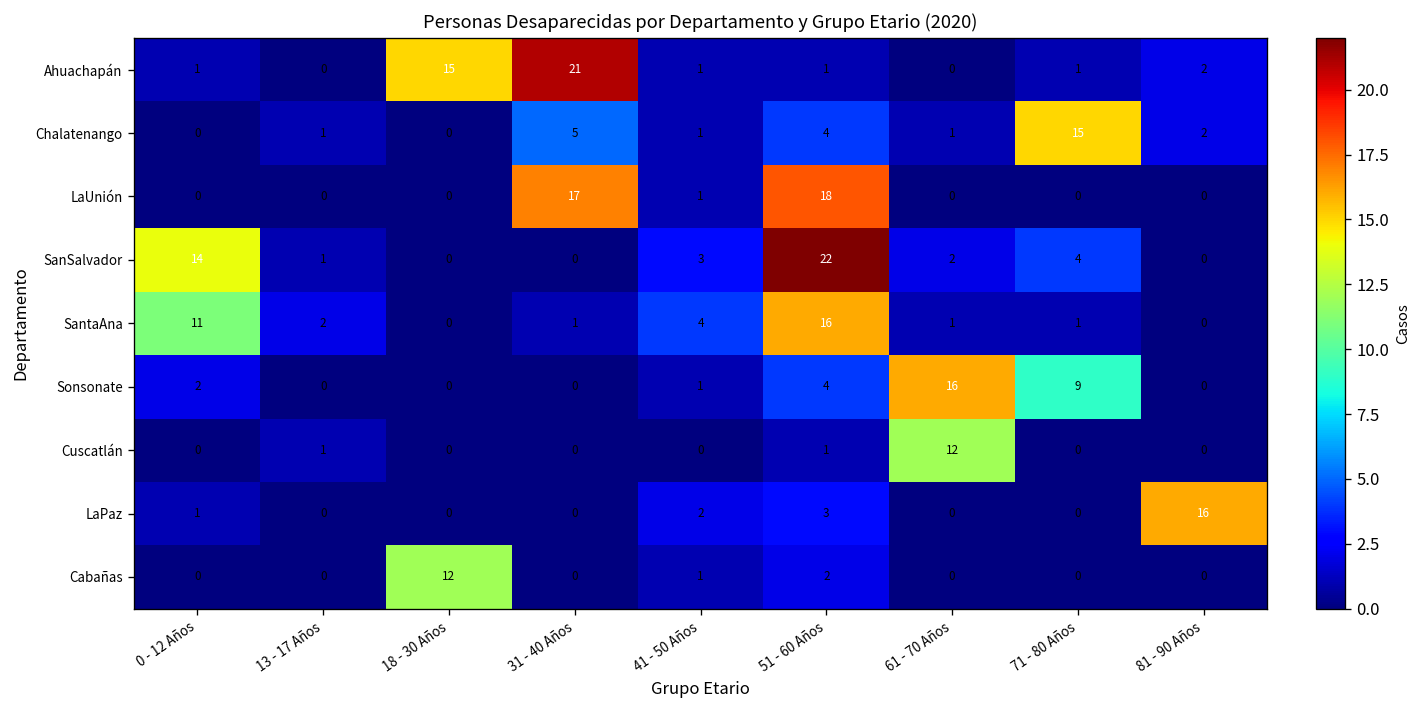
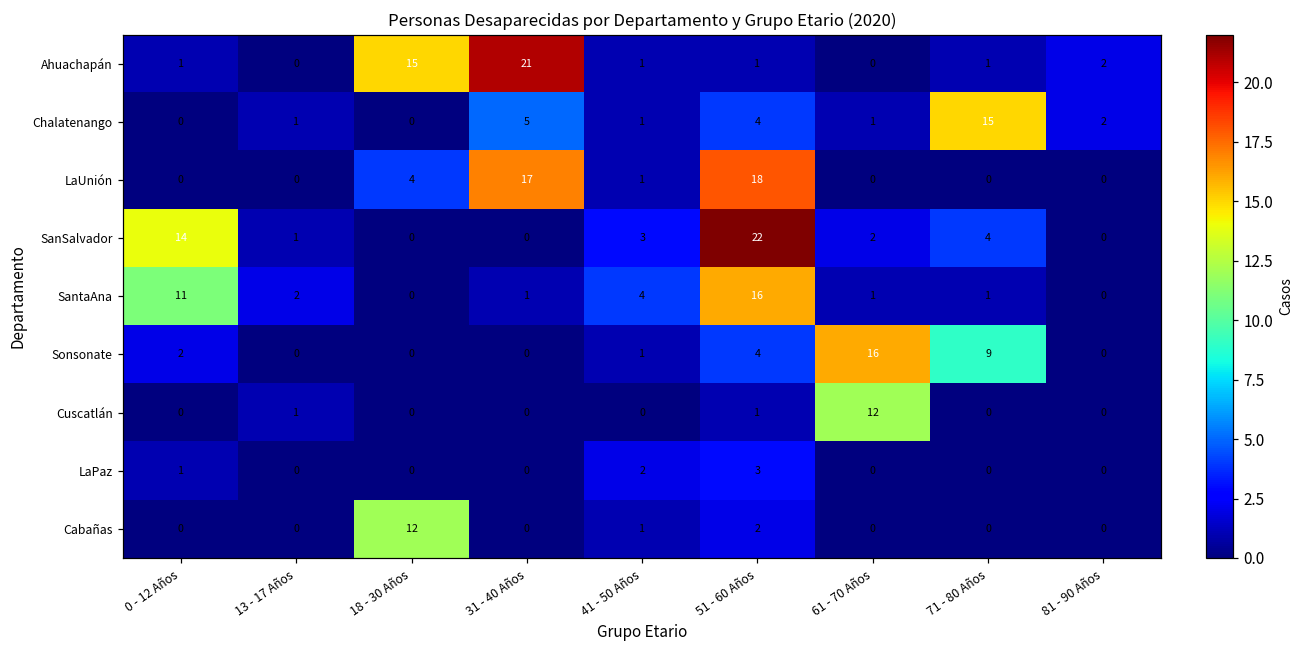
  {
    "Ahuachapán": {
      "0 - 12 Años": 1,
      "13 - 17 Años": 0,
      "18 - 30 Años": 15,
      "31 - 40 Años": 21,
      "41 - 50 Años": 1,
      "51 - 60 Años": 1,
      "61 - 70 Años": 0,
      "71 - 80 Años": 1,
      "81 - 90 Años": 2
    },
    "Chalatenango": {
      "0 - 12 Años": 0,
      "13 - 17 Años": 1,
      "18 - 30 Años": 0,
      "31 - 40 Años": 5,
      "41 - 50 Años": 1,
      "51 - 60 Años": 4,
      "61 - 70 Años": 1,
      "71 - 80 Años": 15,
      "81 - 90 Años": 2
    },
    "LaUnión": {
      "0 - 12 Años": 0,
      "13 - 17 Años": 0,
-     "18 - 30 Años": 0,
+     "18 - 30 Años": 4,
      "31 - 40 Años": 17,
      "41 - 50 Años": 1,
      "51 - 60 Años": 18,
      "61 - 70 Años": 0,
      "71 - 80 Años": 0,
      "81 - 90 Años": 0
    },
    "SanSalvador": {
      "0 - 12 Años": 14,
      "13 - 17 Años": 1,
      "18 - 30 Años": 0,
      "31 - 40 Años": 0,
      "41 - 50 Años": 3,
      "51 - 60 Años": 22,
      "61 - 70 Años": 2,
      "71 - 80 Años": 4,
      "81 - 90 Años": 0
    },
    "SantaAna": {
      "0 - 12 Años": 11,
      "13 - 17 Años": 2,
      "18 - 30 Años": 0,
      "31 - 40 Años": 1,
      "41 - 50 Años": 4,
      "51 - 60 Años": 16,
      "61 - 70 Años": 1,
      "71 - 80 Años": 1,
      "81 - 90 Años": 0
    },
    "Sonsonate": {
      "0 - 12 Años": 2,
      "13 - 17 Años": 0,
      "18 - 30 Años": 0,
      "31 - 40 Años": 0,
      "41 - 50 Años": 1,
      "51 - 60 Años": 4,
      "61 - 70 Años": 16,
      "71 - 80 Años": 9,
      "81 - 90 Años": 0
    },
    "Cuscatlán": {
      "0 - 12 Años": 0,
      "13 - 17 Años": 1,
      "18 - 30 Años": 0,
      "31 - 40 Años": 0,
      "41 - 50 Años": 0,
      "51 - 60 Años": 1,
      "61 - 70 Años": 12,
      "71 - 80 Años": 0,
      "81 - 90 Años": 0
    },
    "LaPaz": {
      "0 - 12 Años": 1,
      "13 - 17 Años": 0,
      "18 - 30 Años": 0,
      "31 - 40 Años": 0,
      "41 - 50 Años": 2,
      "51 - 60 Años": 3,
      "61 - 70 Años": 0,
      "71 - 80 Años": 0,
-     "81 - 90 Años": 16
+     "81 - 90 Años": 0
    },
    "Cabañas": {
      "0 - 12 Años": 0,
      "13 - 17 Años": 0,
      "18 - 30 Años": 12,
      "31 - 40 Años": 0,
      "41 - 50 Años": 1,
      "51 - 60 Años": 2,
      "61 - 70 Años": 0,
      "71 - 80 Años": 0,
      "81 - 90 Años": 0
    }
  }
